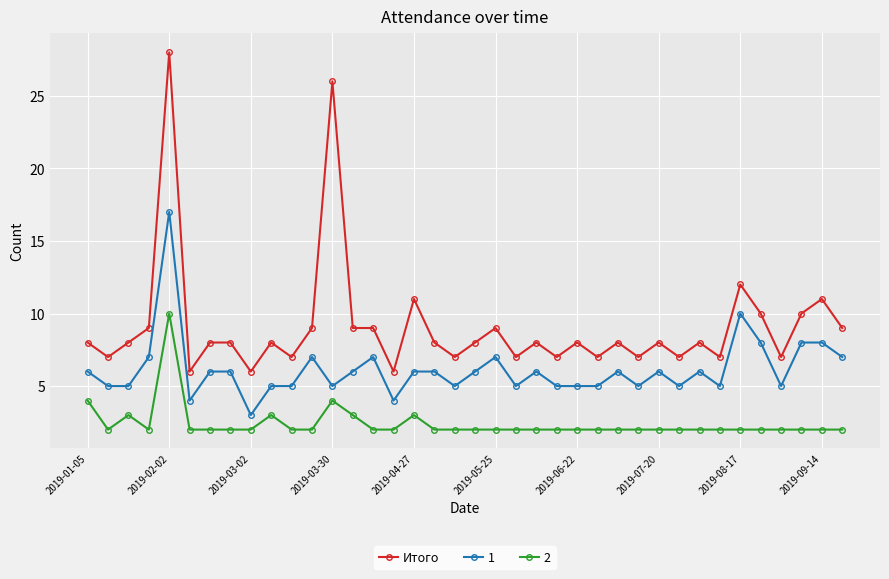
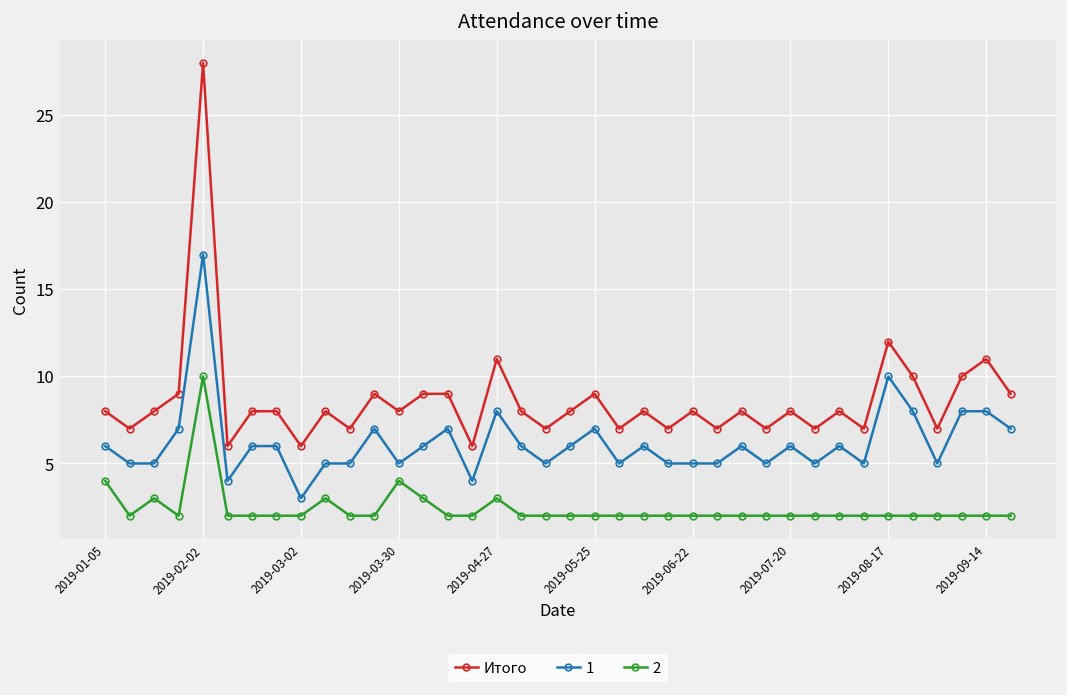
  {
    "Итого": {
      "2019-01-05": 8,
      "2019-02-02": 28,
      "2019-03-02": 6,
-     "2019-03-30": 26,
+     "2019-03-30": 8,
      "2019-04-27": 11,
      "2019-05-25": 9,
      "2019-06-22": 8,
      "2019-07-20": 8,
      "2019-08-17": 12,
      "2019-09-14": 11
    },
    "1": {
      "2019-01-05": 6,
      "2019-02-02": 17,
      "2019-03-02": 3,
      "2019-03-30": 5,
-     "2019-04-27": 6,
+     "2019-04-27": 8,
      "2019-05-25": 7,
      "2019-06-22": 5,
      "2019-07-20": 6,
      "2019-08-17": 10,
      "2019-09-14": 8
    },
    "2": {
      "2019-01-05": 4,
      "2019-02-02": 10,
      "2019-03-02": 2,
      "2019-03-30": 4,
      "2019-04-27": 3,
      "2019-05-25": 2,
      "2019-06-22": 2,
      "2019-07-20": 2,
      "2019-08-17": 2,
      "2019-09-14": 2
    }
  }
